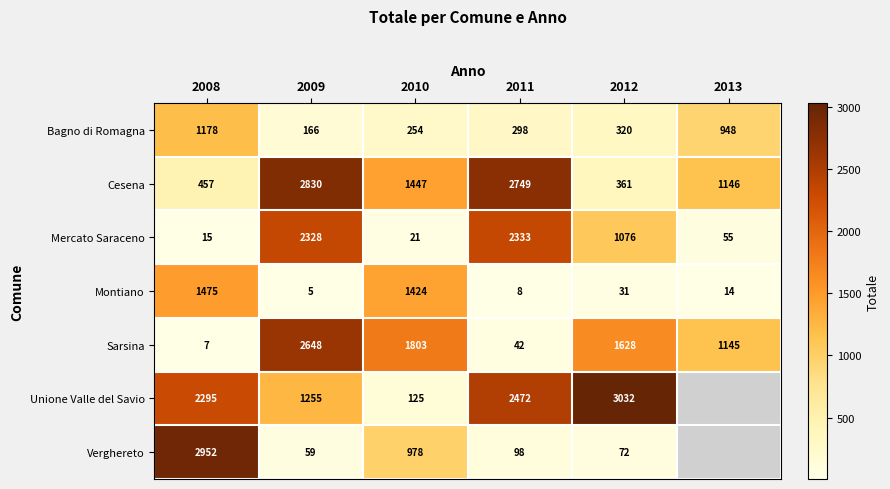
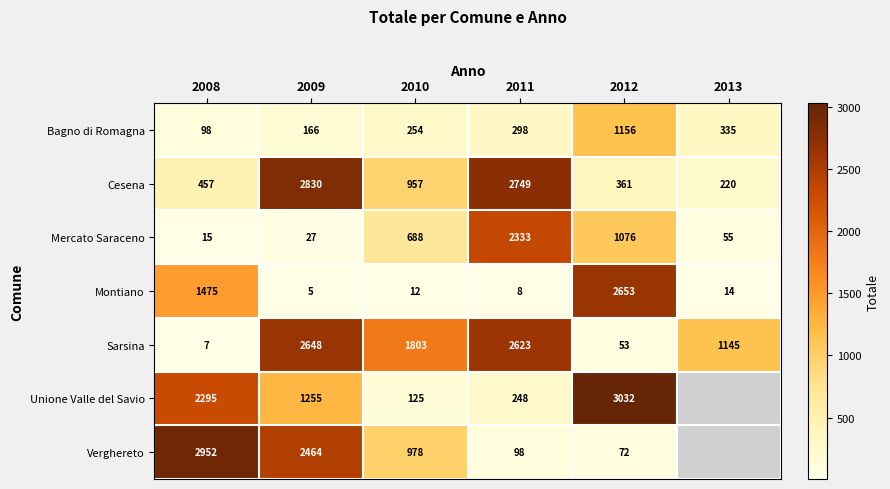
  {
    "Bagno di Romagna": {
-     "2008": 1178,
+     "2008": 98,
      "2009": 166,
      "2010": 254,
      "2011": 298,
-     "2012": 320,
-     "2013": 948
+     "2012": 1156,
+     "2013": 335
    },
    "Cesena": {
      "2008": 457,
      "2009": 2830,
-     "2010": 1447,
+     "2010": 957,
      "2011": 2749,
      "2012": 361,
-     "2013": 1146
+     "2013": 220
    },
    "Mercato Saraceno": {
      "2008": 15,
-     "2009": 2328,
-     "2010": 21,
+     "2009": 27,
+     "2010": 688,
      "2011": 2333,
      "2012": 1076,
      "2013": 55
    },
    "Montiano": {
      "2008": 1475,
      "2009": 5,
-     "2010": 1424,
+     "2010": 12,
      "2011": 8,
-     "2012": 31,
+     "2012": 2653,
      "2013": 14
    },
    "Sarsina": {
      "2008": 7,
      "2009": 2648,
      "2010": 1803,
-     "2011": 42,
-     "2012": 1628,
+     "2011": 2623,
+     "2012": 53,
      "2013": 1145
    },
    "Unione Valle del Savio": {
      "2008": 2295,
      "2009": 1255,
      "2010": 125,
-     "2011": 2472,
+     "2011": 248,
      "2012": 3032
    },
    "Verghereto": {
      "2008": 2952,
-     "2009": 59,
+     "2009": 2464,
      "2010": 978,
      "2011": 98,
      "2012": 72
    }
  }
